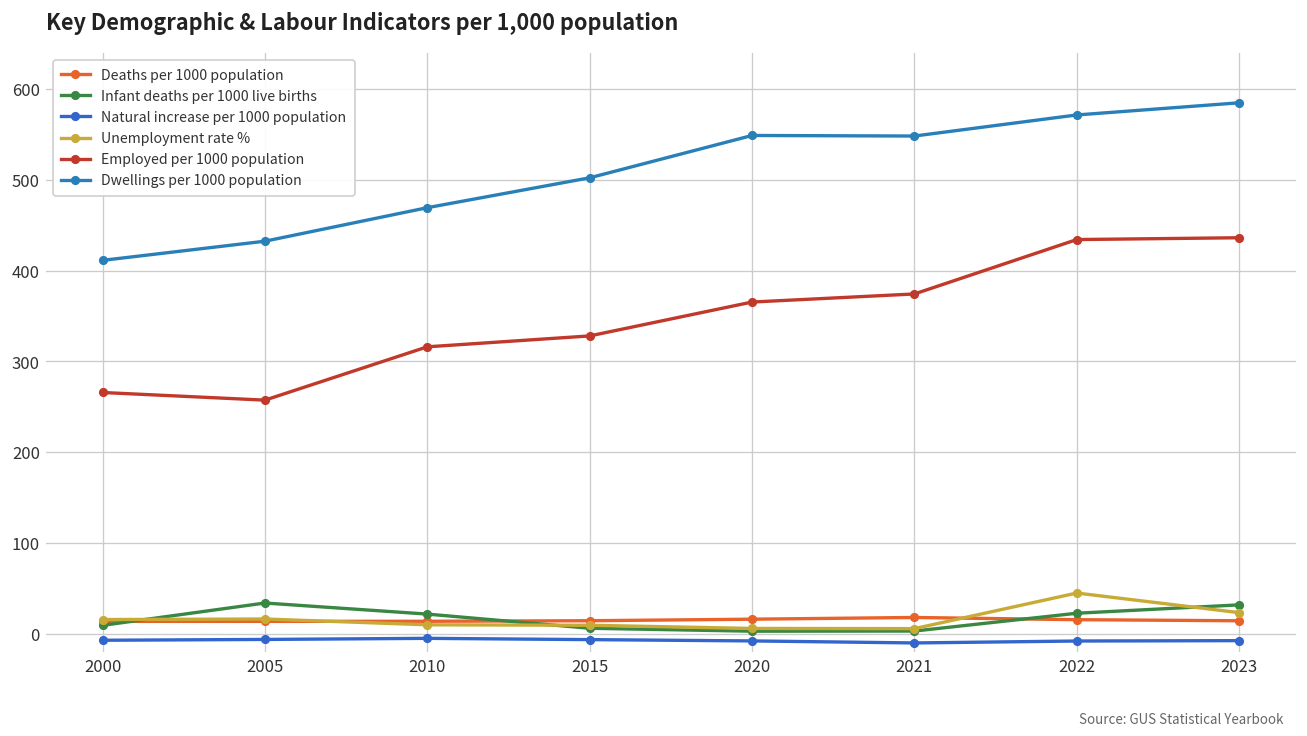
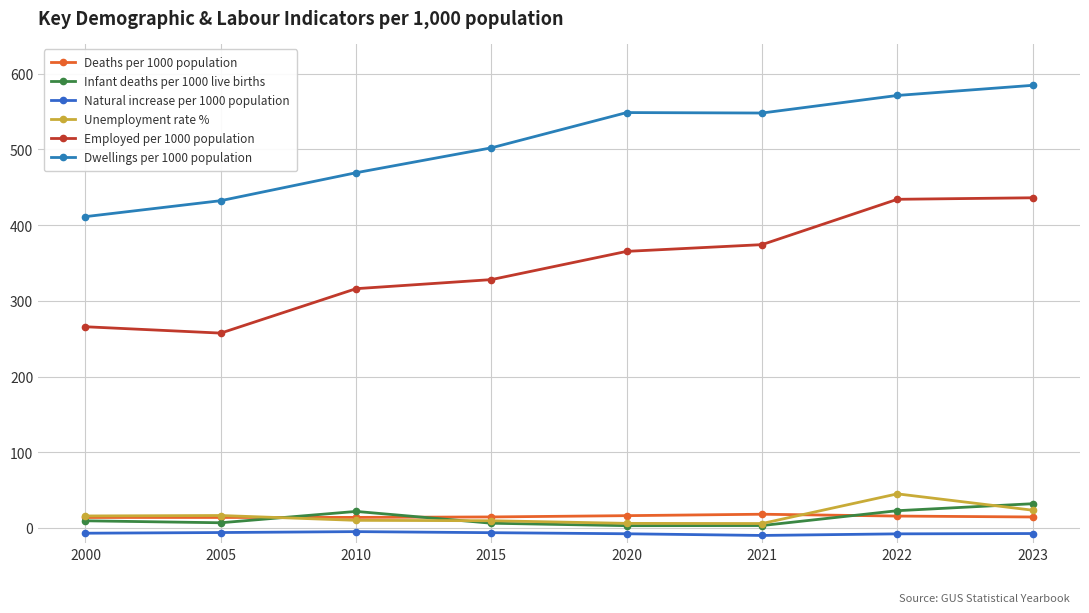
  {
    "Infant deaths per 1000 live births": {
      "2000": 10,
-     "2005": 30,
+     "2005": 10,
      "2010": 20,
      "2022": 20,
      "2023": 30
    },
    "Unemployment rate %": {
      "2010": 10,
      "2022": 50,
      "2023": 20
    }
  }
